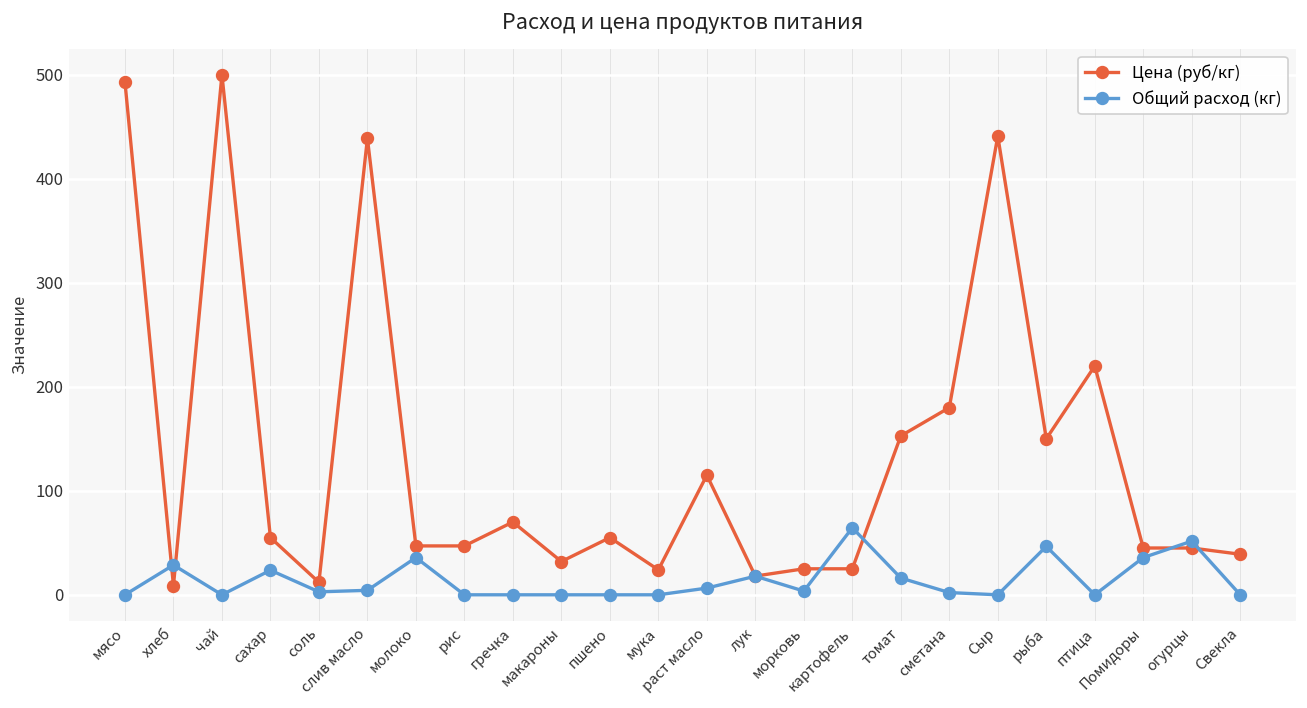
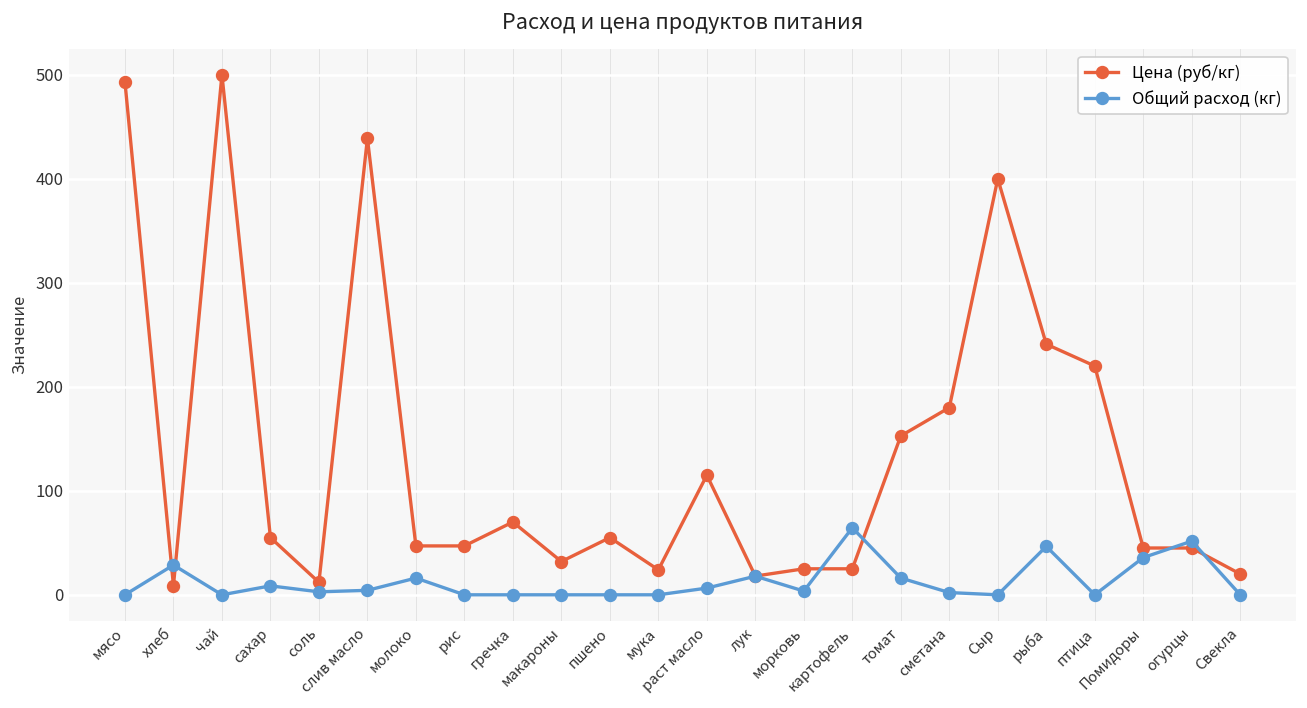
  {
    "Цена (руб/кг)": {
      "мясо": 490,
      "хлеб": 10,
      "чай": 500,
      "сахар": 60,
      "соль": 10,
      "слив масло": 440,
      "молоко": 50,
      "рис": 50,
      "гречка": 70,
      "макароны": 30,
      "пшено": 60,
      "мука": 20,
      "раст масло": 120,
      "морковь": 30,
      "картофель": 30,
      "томат": 150,
      "сметана": 180,
-     "Сыр": 440,
-     "рыба": 150,
+     "Сыр": 400,
+     "рыба": 240,
      "птица": 220,
      "Помидоры": 50,
      "огурцы": 50,
-     "Свекла": 40
+     "Свекла": 20
    },
    "Общий расход (кг)": {
      "мясо": 0,
      "хлеб": 30,
      "чай": 0,
-     "сахар": 20,
+     "сахар": 10,
      "соль": 0,
      "слив масло": 0,
-     "молоко": 40,
+     "молоко": 20,
      "рис": 0,
      "гречка": 0,
      "макароны": 0,
      "пшено": 0,
      "мука": 0,
      "раст масло": 10,
      "морковь": 0,
      "картофель": 60,
      "томат": 20,
      "сметана": 0,
      "Сыр": 0,
      "рыба": 50,
      "птица": 0,
      "Помидоры": 40,
      "огурцы": 50,
      "Свекла": 0
    }
  }
